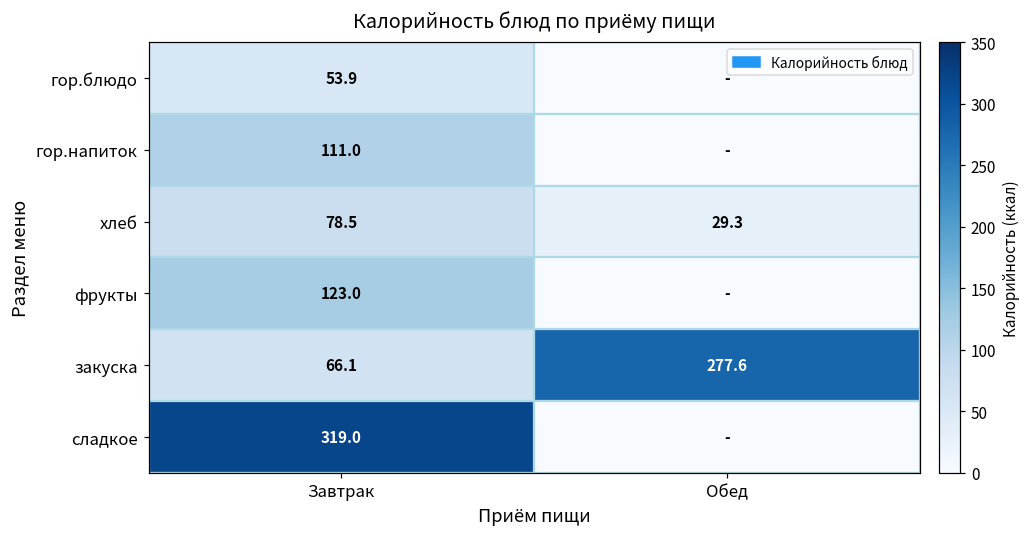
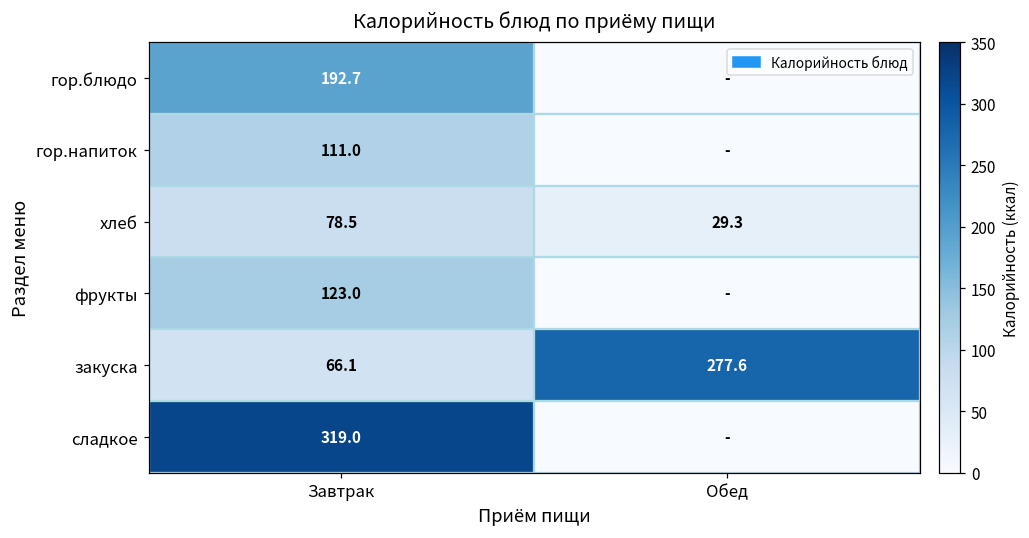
  {
    "гор.блюдо": {
-     "Завтрак": 53.9
+     "Завтрак": 192.7
    },
    "гор.напиток": {
      "Завтрак": 111.0
    },
    "хлеб": {
      "Завтрак": 78.5,
      "Обед": 29.3
    },
    "фрукты": {
      "Завтрак": 123.0
    },
    "закуска": {
      "Завтрак": 66.1,
      "Обед": 277.6
    },
    "сладкое": {
      "Завтрак": 319.0
    }
  }
